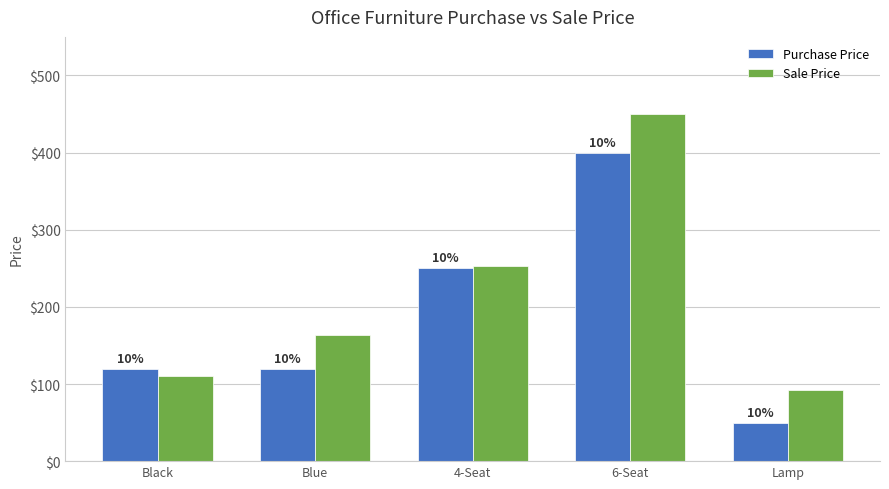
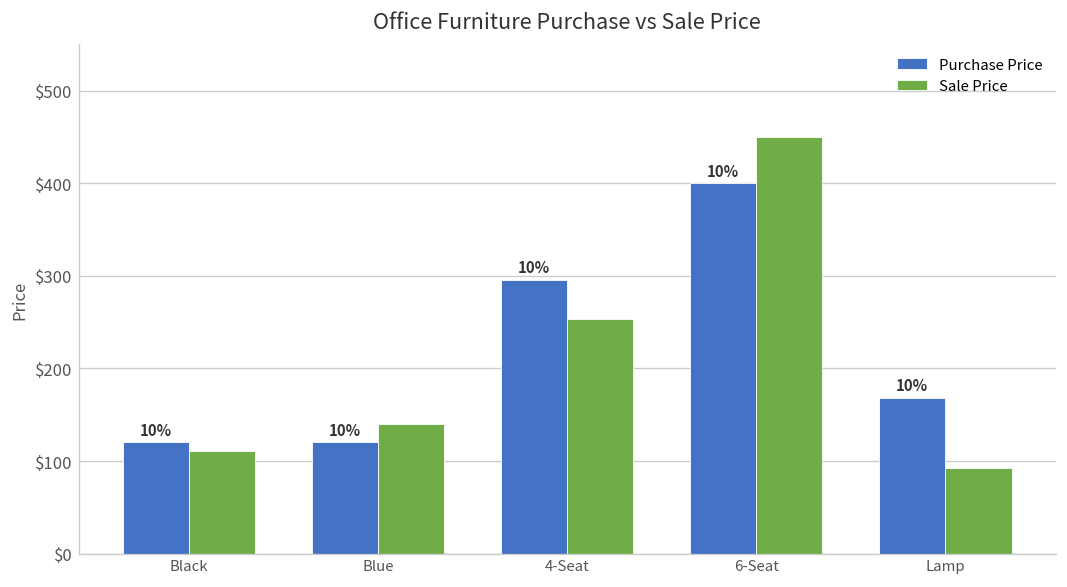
  {
    "Purchase Price": {
-     "4-Seat": "$250",
-     "Lamp": "$50"
+     "4-Seat": "$300",
+     "Lamp": "$170"
    },
    "Sale Price": {
      "Black": "$110",
-     "Blue": "$160",
+     "Blue": "$140",
      "4-Seat": "$250",
      "6-Seat": "$450",
      "Lamp": "$90"
    }
  }
